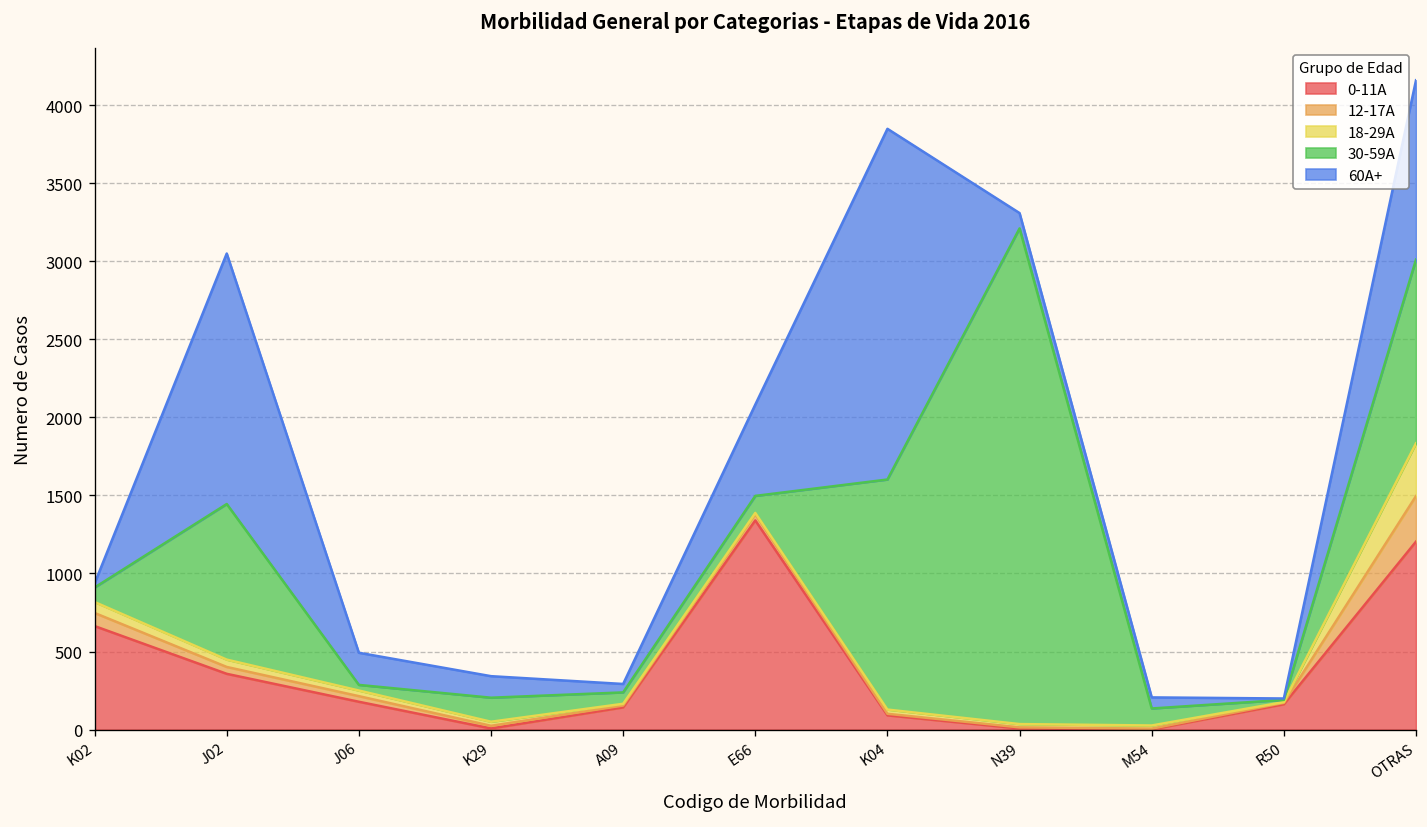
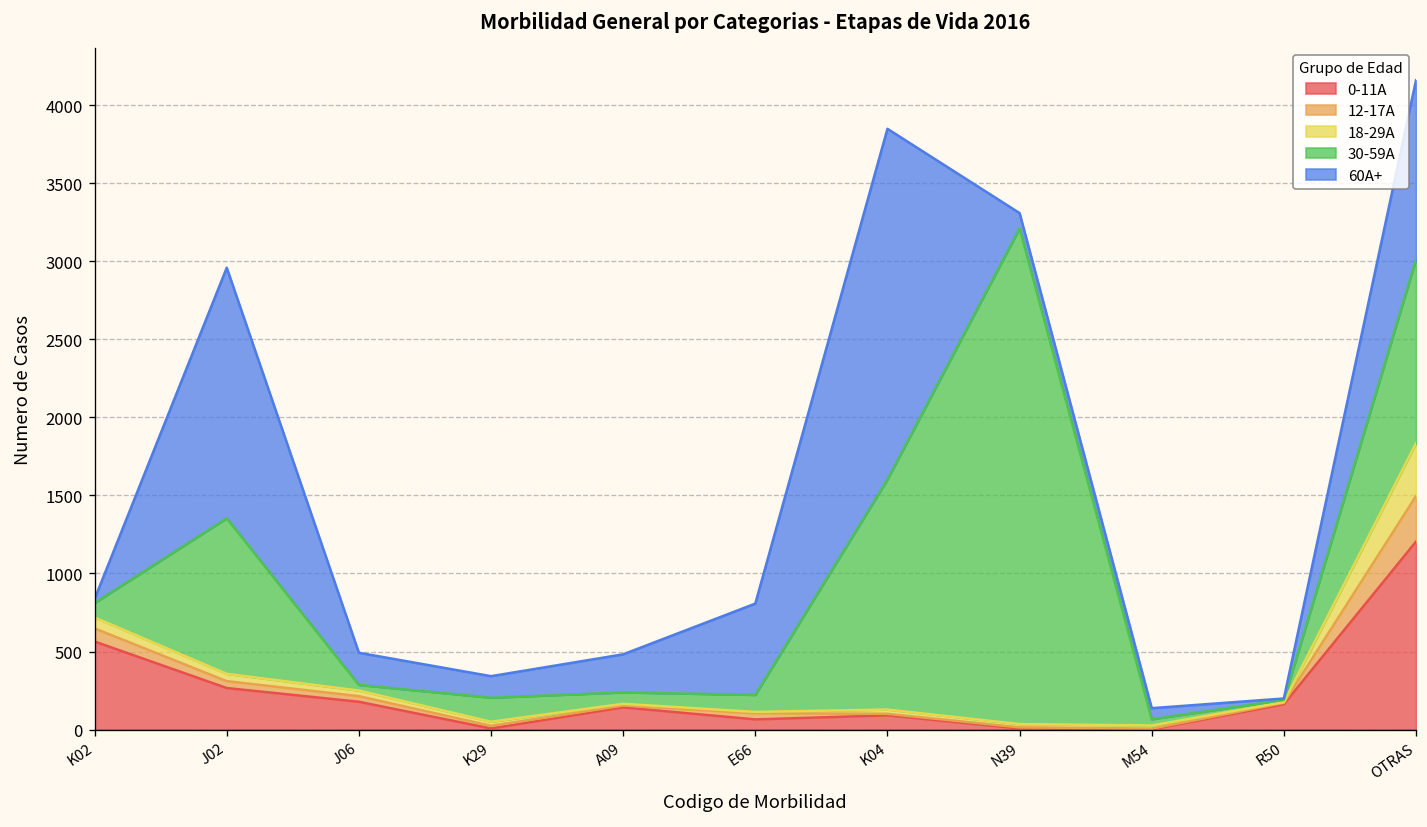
  {
    "0-11A": {
-     "K02": 660,
-     "J02": 360,
+     "K02": 560,
+     "J02": 270,
      "J06": 180,
-     "E66": 1340,
+     "E66": 70,
      "OTRAS": 1200
    },
    "30-59A": {
      "K02": 90,
      "J02": 1000,
      "J06": 40,
      "K29": 150,
      "A09": 70,
      "E66": 110,
      "K04": 1470,
      "N39": 3180,
-     "M54": 110,
+     "M54": 40,
      "OTRAS": 1180
    },
    "60A+": {
      "K02": 30,
      "J02": 1610,
      "J06": 210,
      "K29": 140,
-     "A09": 50,
+     "A09": 240,
      "E66": 590,
      "K04": 2250,
      "N39": 100,
      "M54": 70,
      "OTRAS": 1150
    }
  }
